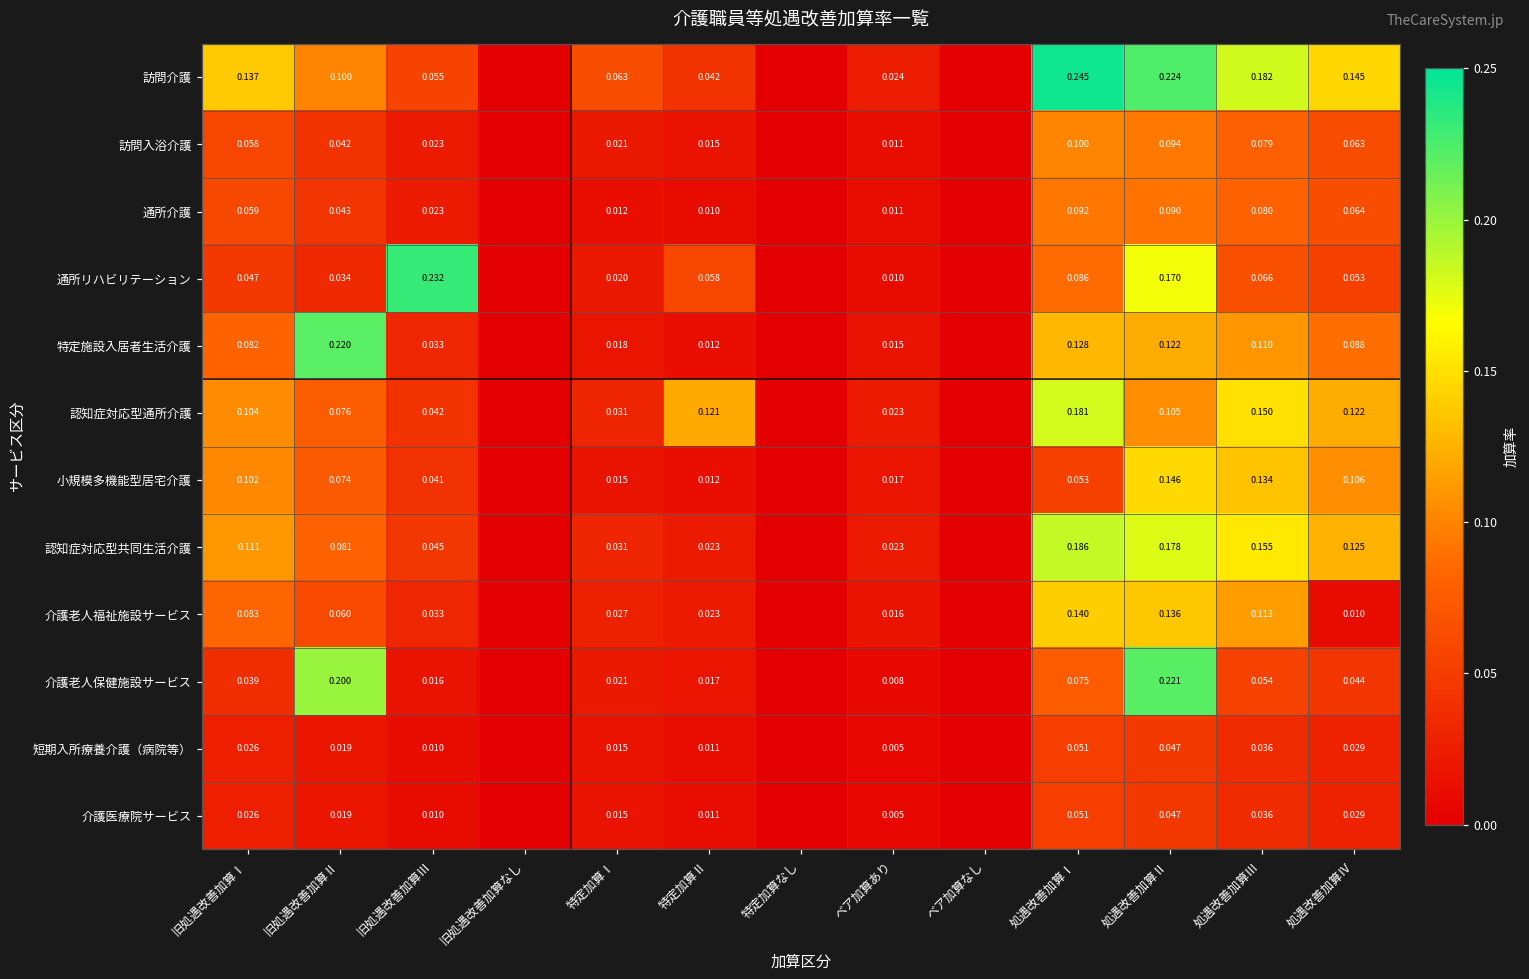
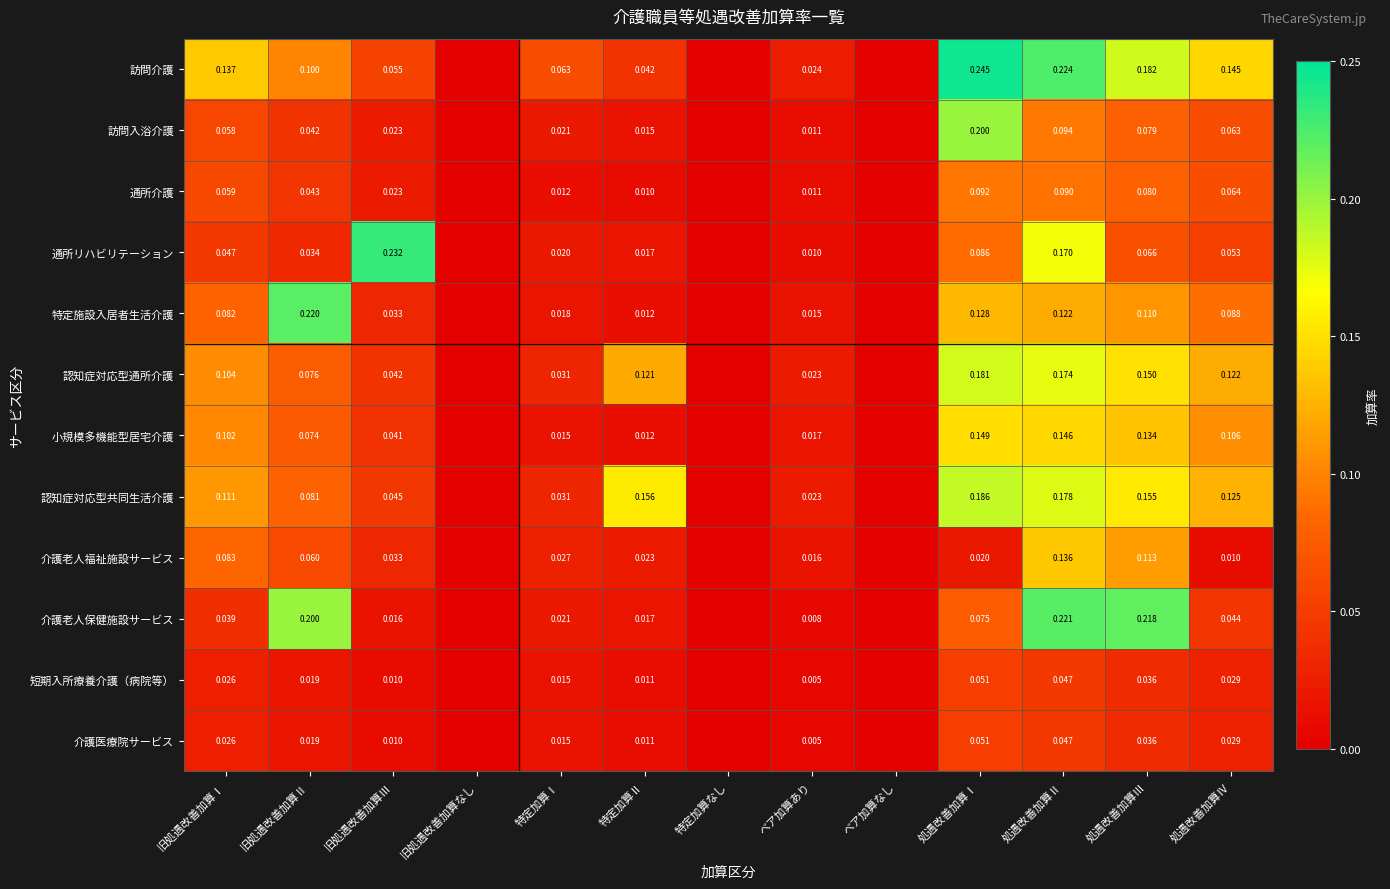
  {
    "訪問介護": {
      "旧処遇改善加算Ⅰ": 0.137,
      "旧処遇改善加算Ⅱ": 0.100,
      "旧処遇改善加算Ⅲ": 0.055,
      "特定加算Ⅰ": 0.063,
      "特定加算Ⅱ": 0.042,
      "ベア加算あり": 0.024,
      "処遇改善加算Ⅰ": 0.245,
      "処遇改善加算Ⅱ": 0.224,
      "処遇改善加算Ⅲ": 0.182,
      "処遇改善加算Ⅳ": 0.145
    },
    "訪問入浴介護": {
      "旧処遇改善加算Ⅰ": 0.058,
      "旧処遇改善加算Ⅱ": 0.042,
      "旧処遇改善加算Ⅲ": 0.023,
      "特定加算Ⅰ": 0.021,
      "特定加算Ⅱ": 0.015,
      "ベア加算あり": 0.011,
-     "処遇改善加算Ⅰ": 0.100,
+     "処遇改善加算Ⅰ": 0.200,
      "処遇改善加算Ⅱ": 0.094,
      "処遇改善加算Ⅲ": 0.079,
      "処遇改善加算Ⅳ": 0.063
    },
    "通所介護": {
      "旧処遇改善加算Ⅰ": 0.059,
      "旧処遇改善加算Ⅱ": 0.043,
      "旧処遇改善加算Ⅲ": 0.023,
      "特定加算Ⅰ": 0.012,
      "特定加算Ⅱ": 0.010,
      "ベア加算あり": 0.011,
      "処遇改善加算Ⅰ": 0.092,
      "処遇改善加算Ⅱ": 0.090,
      "処遇改善加算Ⅲ": 0.080,
      "処遇改善加算Ⅳ": 0.064
    },
    "通所リハビリテーション": {
      "旧処遇改善加算Ⅰ": 0.047,
      "旧処遇改善加算Ⅱ": 0.034,
      "旧処遇改善加算Ⅲ": 0.232,
      "特定加算Ⅰ": 0.020,
-     "特定加算Ⅱ": 0.058,
+     "特定加算Ⅱ": 0.017,
      "ベア加算あり": 0.010,
      "処遇改善加算Ⅰ": 0.086,
      "処遇改善加算Ⅱ": 0.170,
      "処遇改善加算Ⅲ": 0.066,
      "処遇改善加算Ⅳ": 0.053
    },
    "特定施設入居者生活介護": {
      "旧処遇改善加算Ⅰ": 0.082,
      "旧処遇改善加算Ⅱ": 0.220,
      "旧処遇改善加算Ⅲ": 0.033,
      "特定加算Ⅰ": 0.018,
      "特定加算Ⅱ": 0.012,
      "ベア加算あり": 0.015,
      "処遇改善加算Ⅰ": 0.128,
      "処遇改善加算Ⅱ": 0.122,
      "処遇改善加算Ⅲ": 0.110,
      "処遇改善加算Ⅳ": 0.088
    },
    "認知症対応型通所介護": {
      "旧処遇改善加算Ⅰ": 0.104,
      "旧処遇改善加算Ⅱ": 0.076,
      "旧処遇改善加算Ⅲ": 0.042,
      "特定加算Ⅰ": 0.031,
      "特定加算Ⅱ": 0.121,
      "ベア加算あり": 0.023,
      "処遇改善加算Ⅰ": 0.181,
-     "処遇改善加算Ⅱ": 0.105,
+     "処遇改善加算Ⅱ": 0.174,
      "処遇改善加算Ⅲ": 0.150,
      "処遇改善加算Ⅳ": 0.122
    },
    "小規模多機能型居宅介護": {
      "旧処遇改善加算Ⅰ": 0.102,
      "旧処遇改善加算Ⅱ": 0.074,
      "旧処遇改善加算Ⅲ": 0.041,
      "特定加算Ⅰ": 0.015,
      "特定加算Ⅱ": 0.012,
      "ベア加算あり": 0.017,
-     "処遇改善加算Ⅰ": 0.053,
+     "処遇改善加算Ⅰ": 0.149,
      "処遇改善加算Ⅱ": 0.146,
      "処遇改善加算Ⅲ": 0.134,
      "処遇改善加算Ⅳ": 0.106
    },
    "認知症対応型共同生活介護": {
      "旧処遇改善加算Ⅰ": 0.111,
      "旧処遇改善加算Ⅱ": 0.081,
      "旧処遇改善加算Ⅲ": 0.045,
      "特定加算Ⅰ": 0.031,
-     "特定加算Ⅱ": 0.023,
+     "特定加算Ⅱ": 0.156,
      "ベア加算あり": 0.023,
      "処遇改善加算Ⅰ": 0.186,
      "処遇改善加算Ⅱ": 0.178,
      "処遇改善加算Ⅲ": 0.155,
      "処遇改善加算Ⅳ": 0.125
    },
    "介護老人福祉施設サービス": {
      "旧処遇改善加算Ⅰ": 0.083,
      "旧処遇改善加算Ⅱ": 0.060,
      "旧処遇改善加算Ⅲ": 0.033,
      "特定加算Ⅰ": 0.027,
      "特定加算Ⅱ": 0.023,
      "ベア加算あり": 0.016,
-     "処遇改善加算Ⅰ": 0.140,
+     "処遇改善加算Ⅰ": 0.020,
      "処遇改善加算Ⅱ": 0.136,
      "処遇改善加算Ⅲ": 0.113,
      "処遇改善加算Ⅳ": 0.010
    },
    "介護老人保健施設サービス": {
      "旧処遇改善加算Ⅰ": 0.039,
      "旧処遇改善加算Ⅱ": 0.200,
      "旧処遇改善加算Ⅲ": 0.016,
      "特定加算Ⅰ": 0.021,
      "特定加算Ⅱ": 0.017,
      "ベア加算あり": 0.008,
      "処遇改善加算Ⅰ": 0.075,
      "処遇改善加算Ⅱ": 0.221,
-     "処遇改善加算Ⅲ": 0.054,
+     "処遇改善加算Ⅲ": 0.218,
      "処遇改善加算Ⅳ": 0.044
    },
    "短期入所療養介護（病院等）": {
      "旧処遇改善加算Ⅰ": 0.026,
      "旧処遇改善加算Ⅱ": 0.019,
      "旧処遇改善加算Ⅲ": 0.010,
      "特定加算Ⅰ": 0.015,
      "特定加算Ⅱ": 0.011,
      "ベア加算あり": 0.005,
      "処遇改善加算Ⅰ": 0.051,
      "処遇改善加算Ⅱ": 0.047,
      "処遇改善加算Ⅲ": 0.036,
      "処遇改善加算Ⅳ": 0.029
    },
    "介護医療院サービス": {
      "旧処遇改善加算Ⅰ": 0.026,
      "旧処遇改善加算Ⅱ": 0.019,
      "旧処遇改善加算Ⅲ": 0.010,
      "特定加算Ⅰ": 0.015,
      "特定加算Ⅱ": 0.011,
      "ベア加算あり": 0.005,
      "処遇改善加算Ⅰ": 0.051,
      "処遇改善加算Ⅱ": 0.047,
      "処遇改善加算Ⅲ": 0.036,
      "処遇改善加算Ⅳ": 0.029
    }
  }
